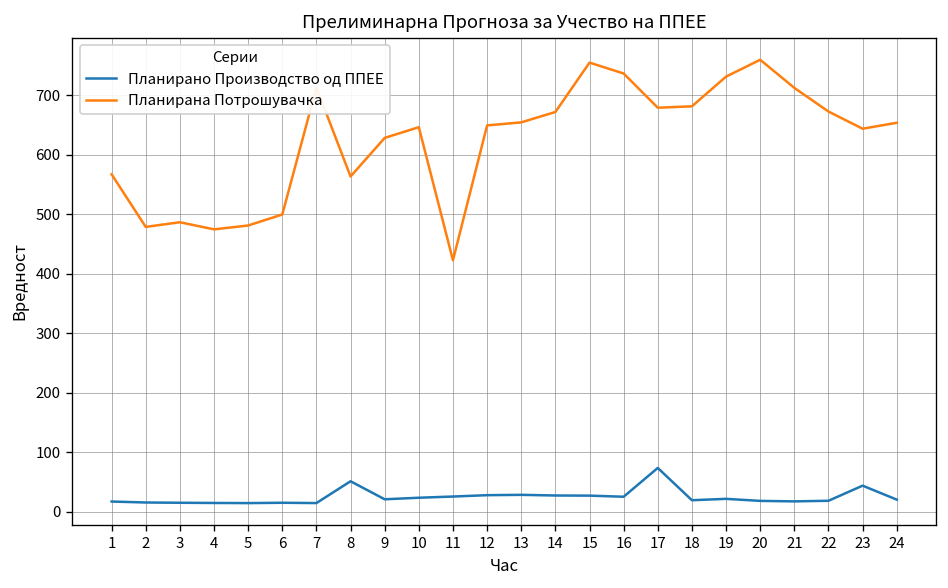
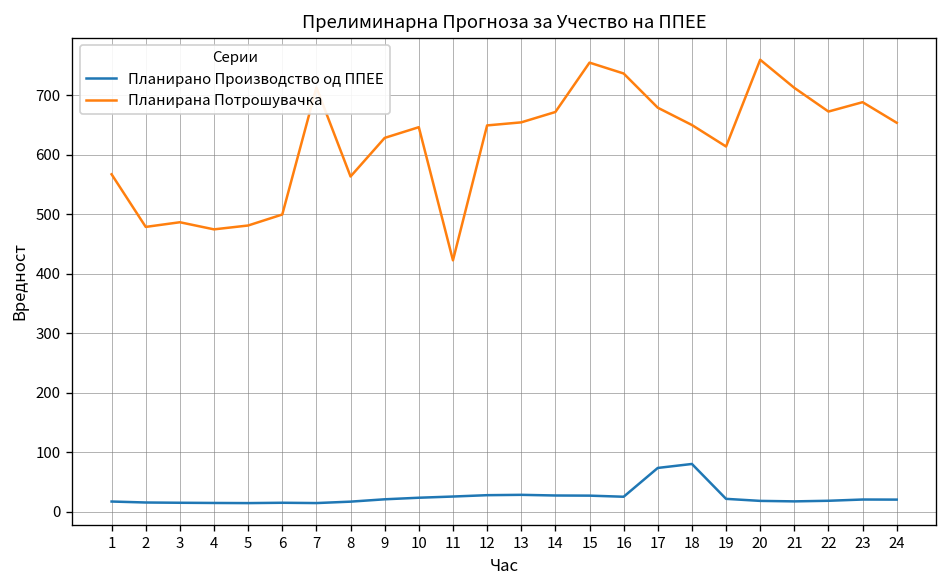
  {
    "Планирано Производство од ППЕЕ": {
      "1": 20,
      "2": 20,
      "3": 10,
      "4": 10,
      "5": 10,
      "6": 10,
      "7": 10,
-     "8": 50,
+     "8": 20,
      "9": 20,
      "10": 20,
      "11": 30,
      "12": 30,
      "13": 30,
      "14": 30,
      "15": 30,
      "16": 20,
      "17": 70,
-     "18": 20,
+     "18": 80,
      "19": 20,
      "20": 20,
      "21": 20,
      "22": 20,
-     "23": 40,
+     "23": 20,
      "24": 20
    },
    "Планирана Потрошувачка": {
      "1": 570,
      "2": 480,
      "3": 490,
      "4": 470,
      "5": 480,
      "6": 500,
      "8": 560,
      "9": 630,
      "10": 650,
      "11": 420,
      "12": 650,
      "13": 650,
      "14": 670,
      "15": 760,
      "16": 740,
      "17": 680,
-     "18": 680,
-     "19": 730,
+     "18": 650,
+     "19": 610,
      "20": 760,
      "21": 710,
      "22": 670,
-     "23": 640,
+     "23": 690,
      "24": 650
    }
  }
